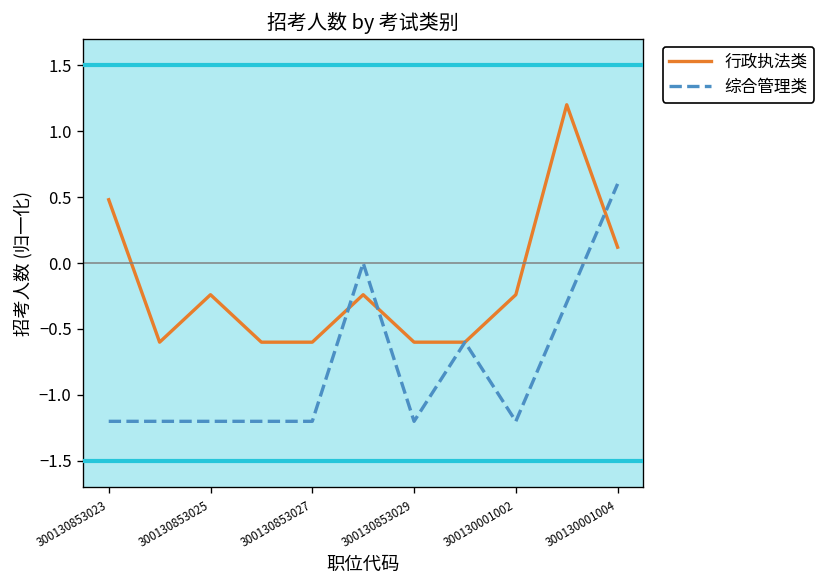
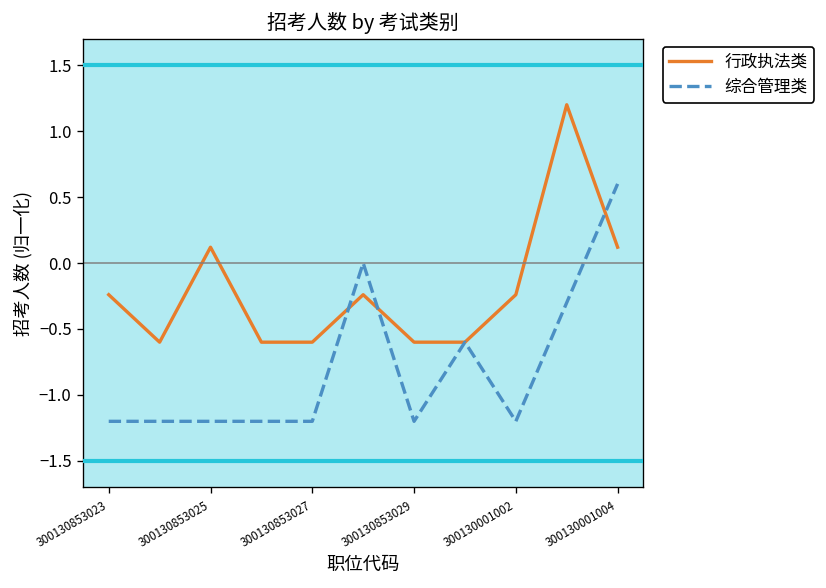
  {
    "行政执法类": {
-     "300130853023": 0.48,
-     "300130853025": -0.24,
+     "300130853023": -0.24,
+     "300130853025": 0.12,
      "300130853027": -0.60,
      "300130853029": -0.60,
      "300130001002": -0.24,
      "300130001004": 0.12
    },
    "综合管理类": {
      "300130853023": -1.20,
      "300130853025": -1.20,
      "300130853027": -1.20,
      "300130853029": -1.20,
      "300130001002": -1.20,
      "300130001004": 0.60
    }
  }
